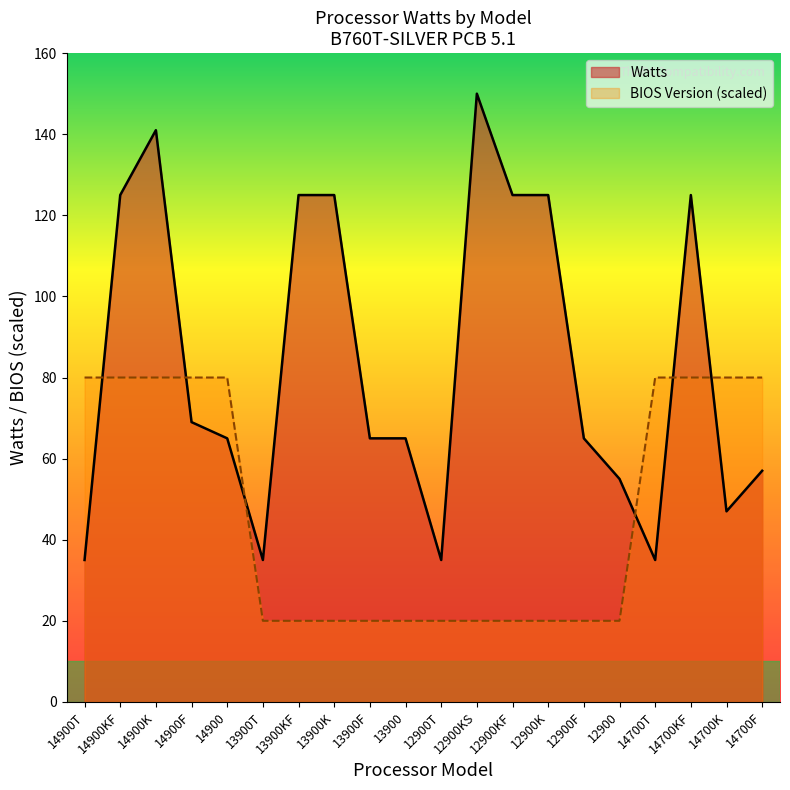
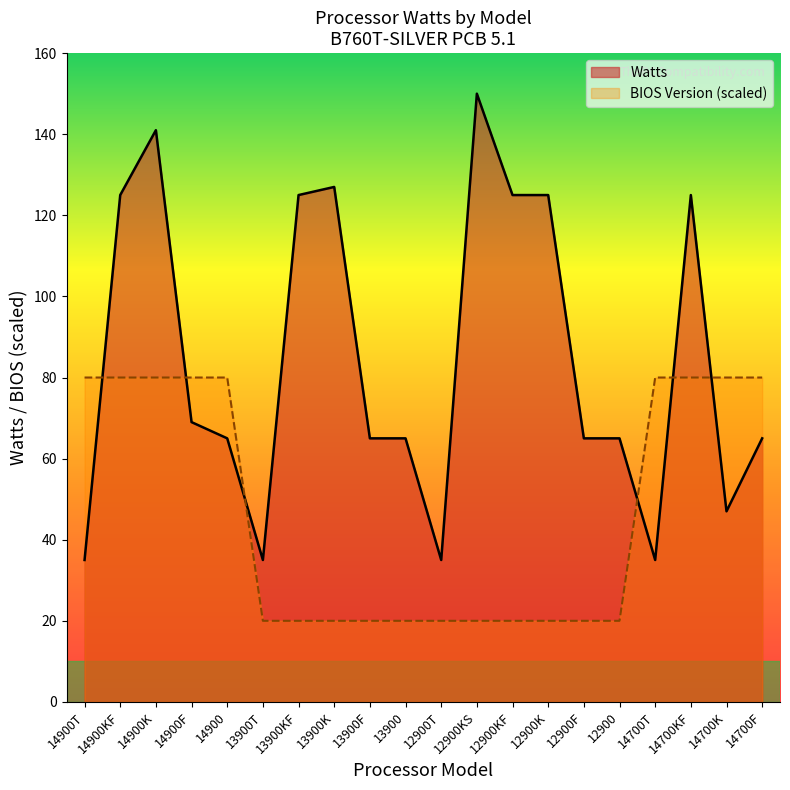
  {
    "Watts": {
      "14900T": 35,
      "14900KF": 125,
      "14900K": 141,
      "14900F": 69,
      "14900": 65,
      "13900T": 35,
      "13900KF": 125,
-     "13900K": 125,
+     "13900K": 127,
      "13900F": 65,
      "13900": 65,
      "12900T": 35,
      "12900KS": 150,
      "12900KF": 125,
      "12900K": 125,
      "12900F": 65,
-     "12900": 55,
+     "12900": 65,
      "14700T": 35,
      "14700KF": 125,
      "14700K": 47,
-     "14700F": 57
+     "14700F": 65
    },
    "BIOS Version (scaled)": {
      "14900T": 80,
      "14900KF": 80,
      "14900K": 80,
      "14900F": 80,
      "14900": 80,
      "13900T": 20,
      "13900KF": 20,
      "13900K": 20,
      "13900F": 20,
      "13900": 20,
      "12900T": 20,
      "12900KS": 20,
      "12900KF": 20,
      "12900K": 20,
      "12900F": 20,
      "12900": 20,
      "14700T": 80,
      "14700KF": 80,
      "14700K": 80,
      "14700F": 80
    }
  }
